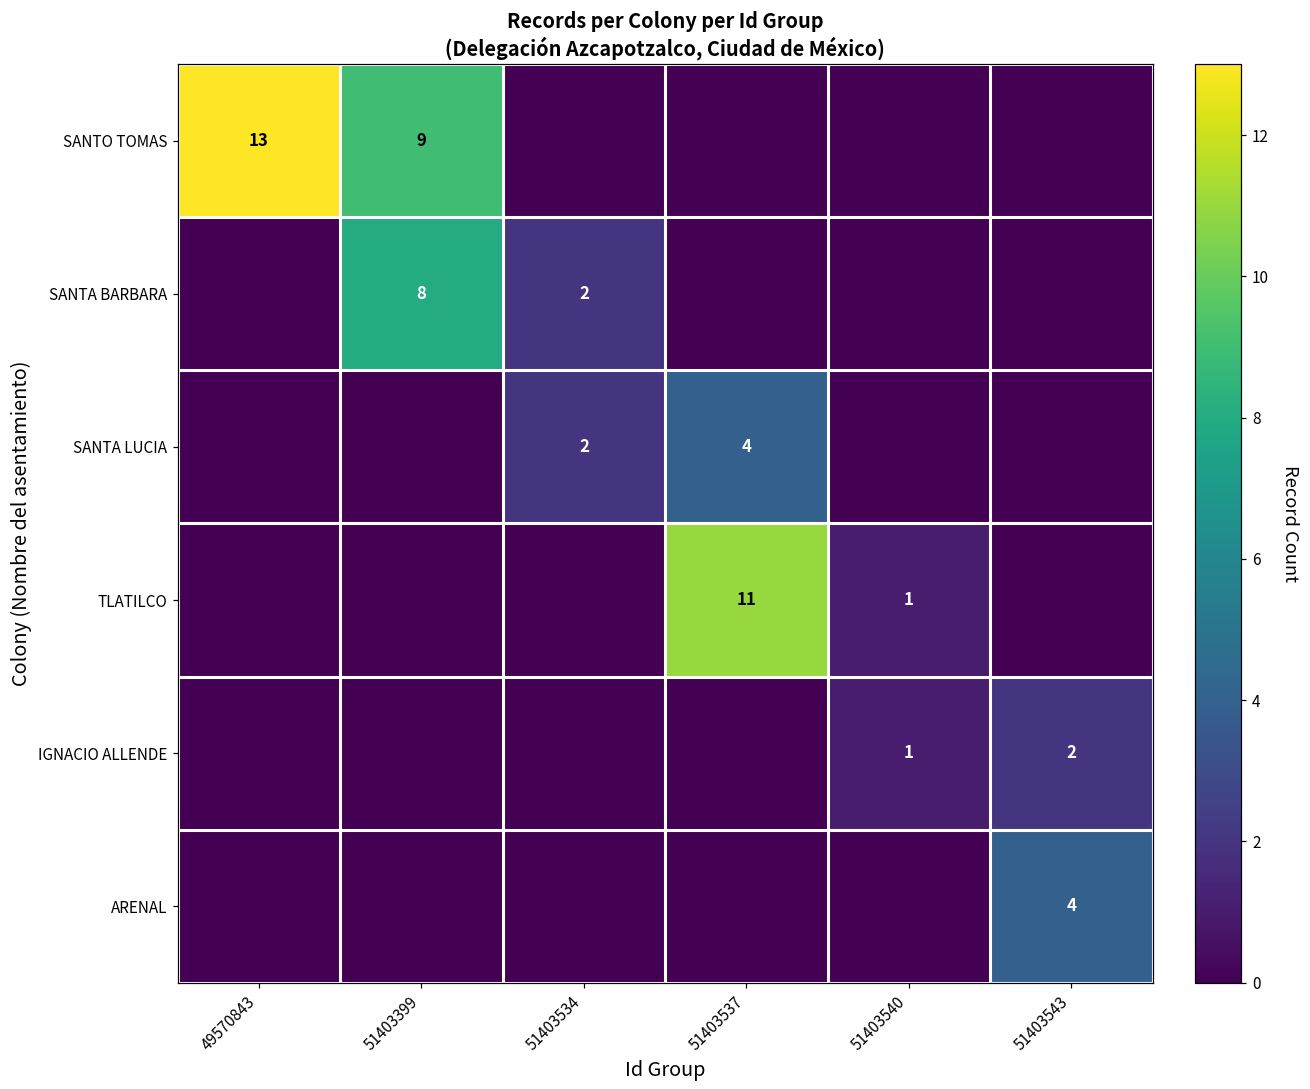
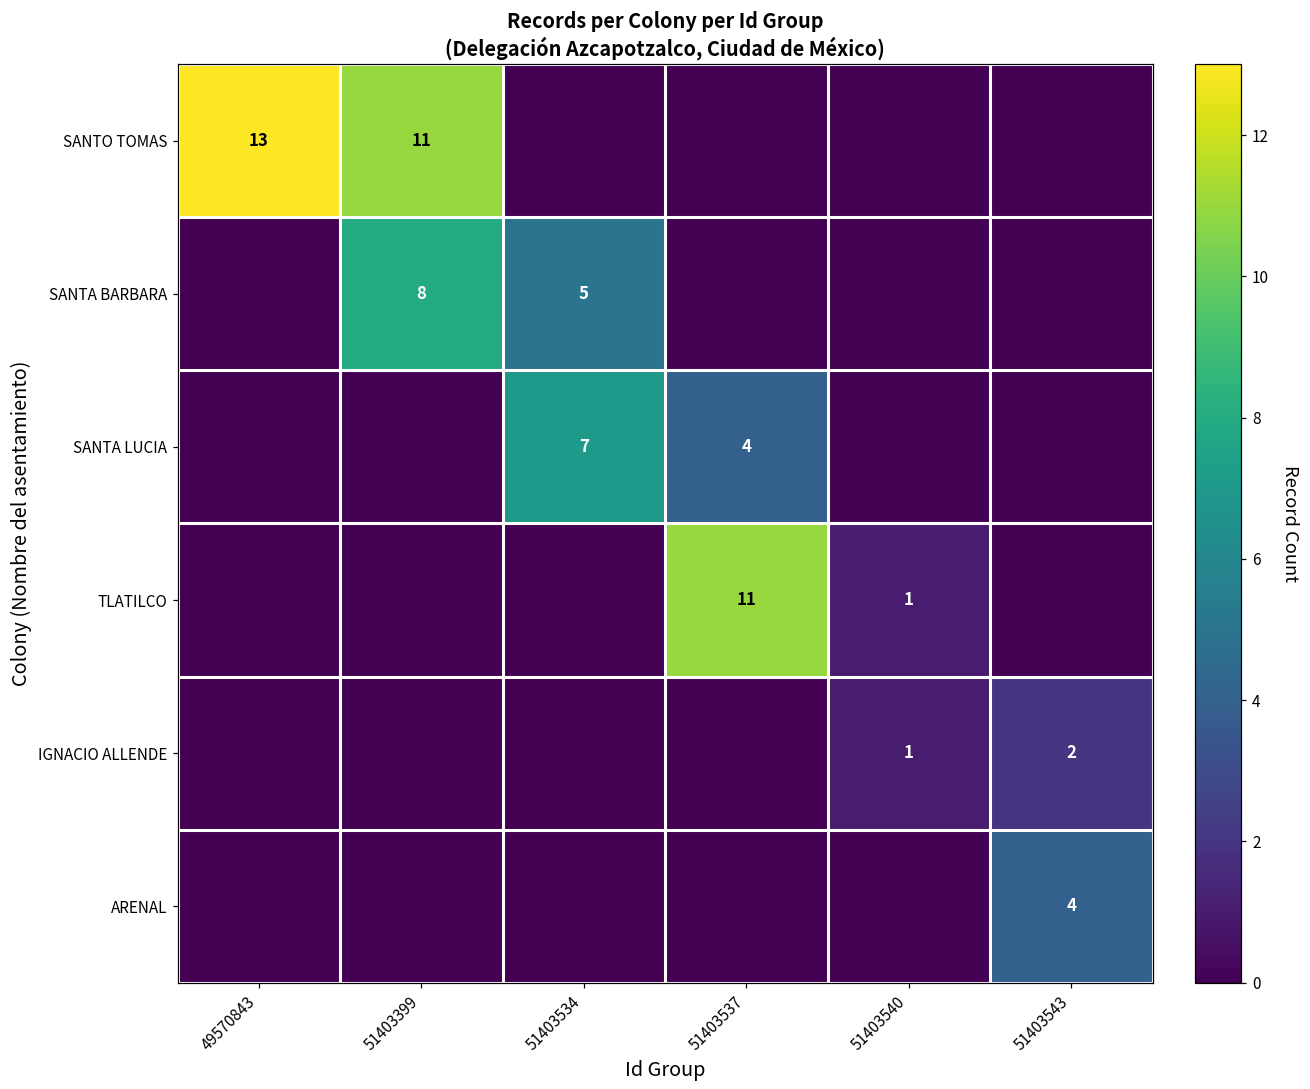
  {
    "SANTO TOMAS": {
      "49570843": 13,
-     "51403399": 9
+     "51403399": 11
    },
    "SANTA BARBARA": {
      "51403399": 8,
-     "51403534": 2
+     "51403534": 5
    },
    "SANTA LUCIA": {
-     "51403534": 2,
+     "51403534": 7,
      "51403537": 4
    },
    "TLATILCO": {
      "51403537": 11,
      "51403540": 1
    },
    "IGNACIO ALLENDE": {
      "51403540": 1,
      "51403543": 2
    },
    "ARENAL": {
      "51403543": 4
    }
  }
